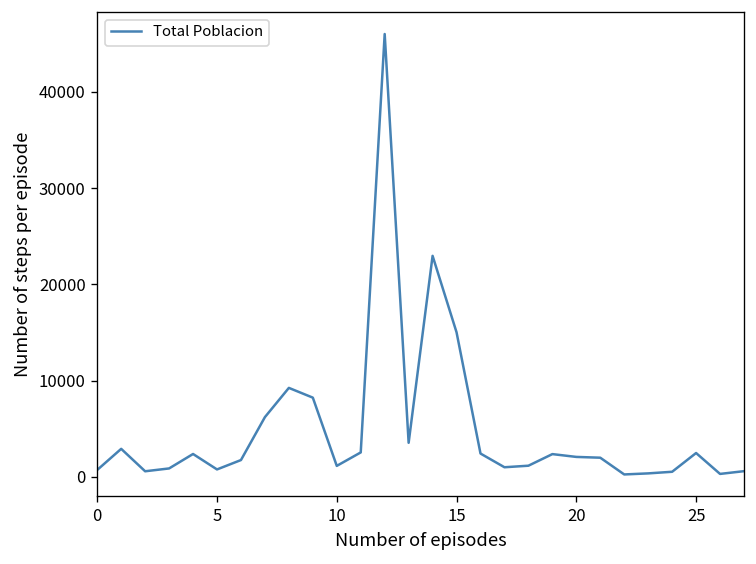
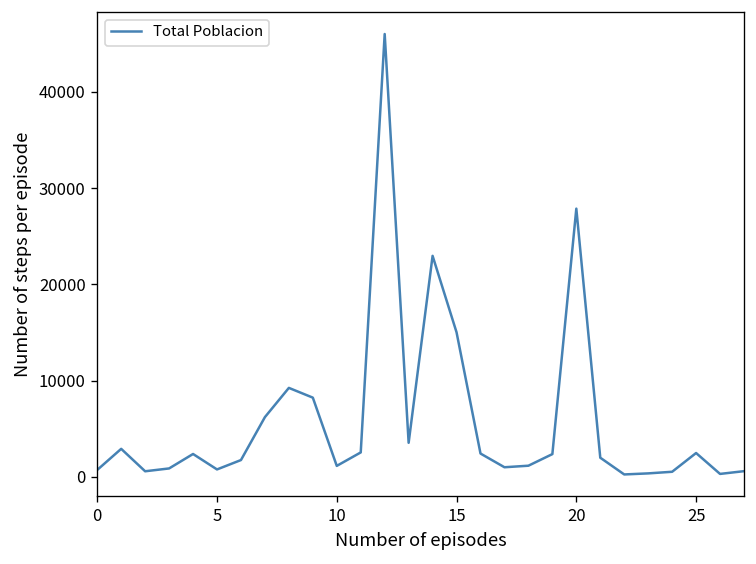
  {
    "0": 1000,
    "5": 1000,
    "10": 1000,
    "15": 15000,
-   "20": 2000,
+   "20": 28000,
    "25": 2000
  }
